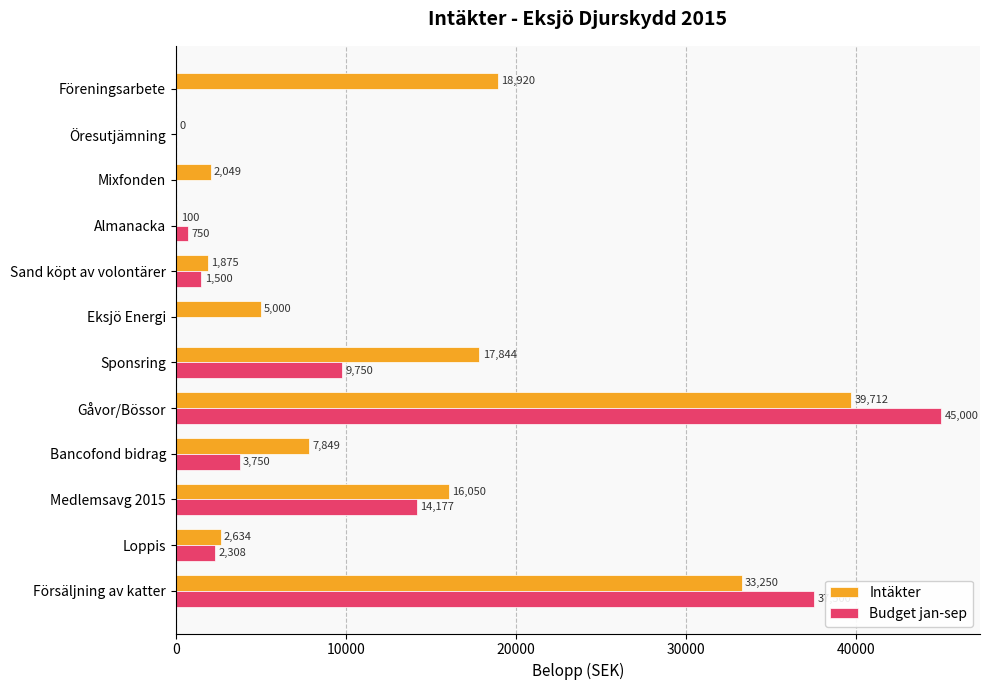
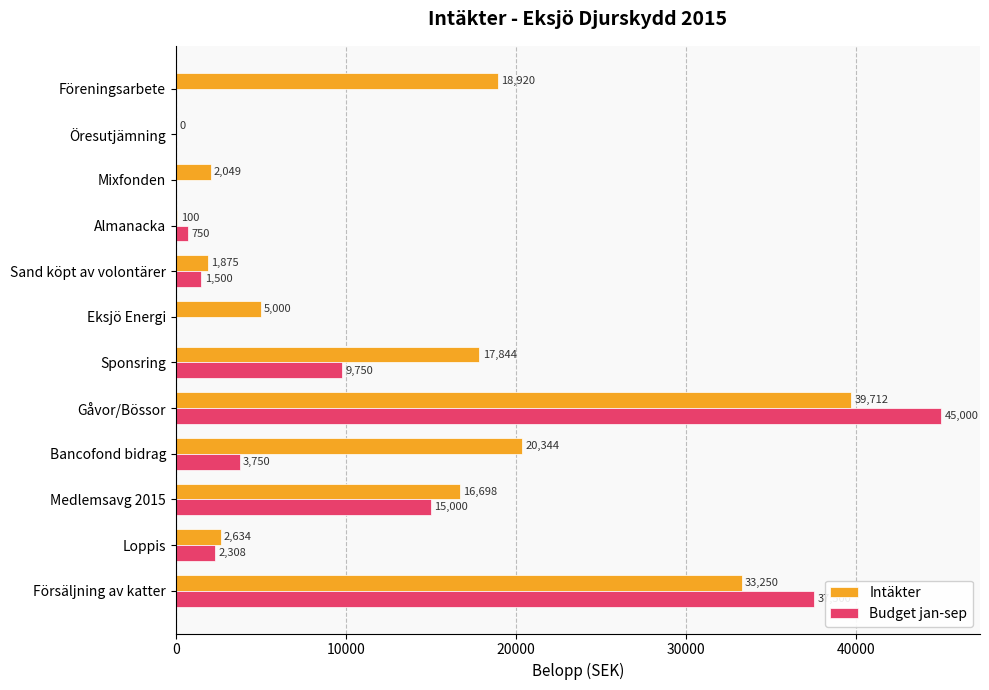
  {
    "Intäkter": {
      "Föreningsarbete": "18,920",
      "Öresutjämning": "0",
      "Mixfonden": "2,049",
      "Almanacka": "100",
      "Sand köpt av volontärer": "1,875",
      "Eksjö Energi": "5,000",
      "Sponsring": "17,844",
      "Gåvor/Bössor": "39,712",
-     "Bancofond bidrag": "7,849",
-     "Medlemsavg 2015": "16,050",
+     "Bancofond bidrag": "20,344",
+     "Medlemsavg 2015": "16,698",
      "Loppis": "2,634",
      "Försäljning av katter": "33,250"
    },
    "Budget jan-sep": {
      "Almanacka": "750",
      "Sand köpt av volontärer": "1,500",
      "Sponsring": "9,750",
      "Gåvor/Bössor": "45,000",
      "Bancofond bidrag": "3,750",
-     "Medlemsavg 2015": "14,177",
+     "Medlemsavg 2015": "15,000",
      "Loppis": "2,308"
    }
  }
